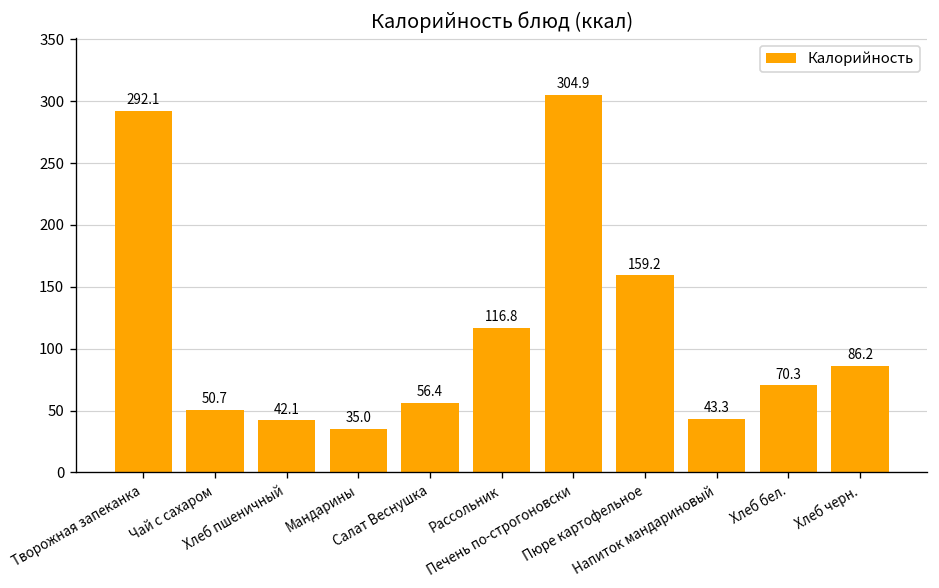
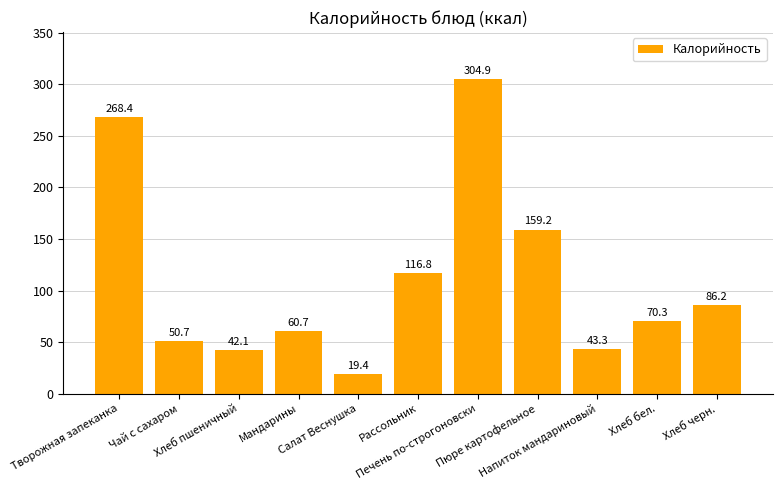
  {
-   "Творожная запеканка": 292.1,
+   "Творожная запеканка": 268.4,
    "Чай с сахаром": 50.7,
    "Хлеб пшеничный": 42.1,
-   "Мандарины": 35.0,
-   "Салат Веснушка": 56.4,
+   "Мандарины": 60.7,
+   "Салат Веснушка": 19.4,
    "Рассольник": 116.8,
    "Печень по-строгоновски": 304.9,
    "Пюре картофельное": 159.2,
    "Напиток мандариновый": 43.3,
    "Хлеб бел.": 70.3,
    "Хлеб черн.": 86.2
  }
